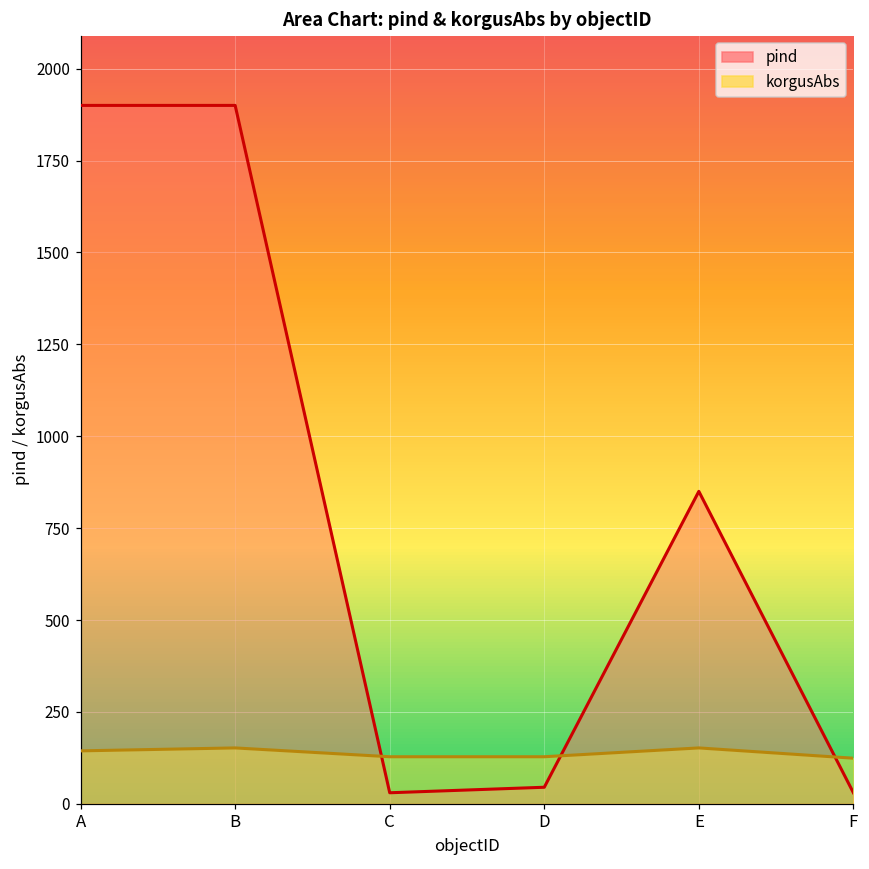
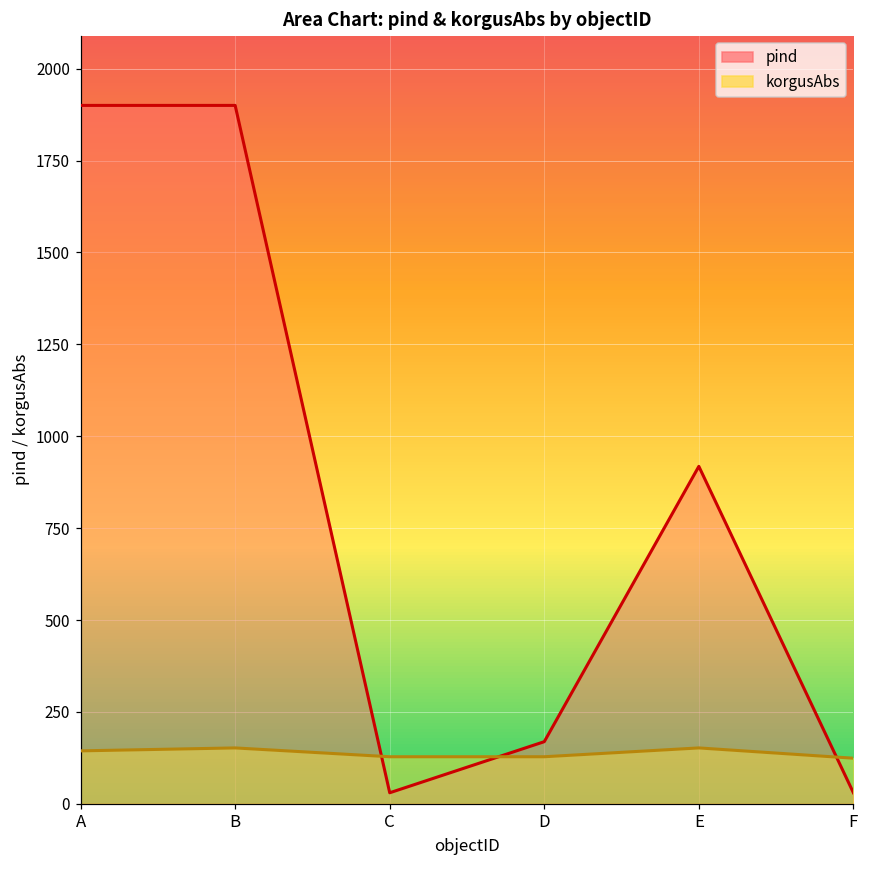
  {
    "pind": {
      "A": 1900,
      "B": 1900,
      "C": 30,
-     "D": 50,
-     "E": 850,
+     "D": 170,
+     "E": 920,
      "F": 30
    },
    "korgusAbs": {
      "A": 140,
      "B": 150,
      "C": 130,
      "D": 130,
      "E": 150,
      "F": 120
    }
  }
